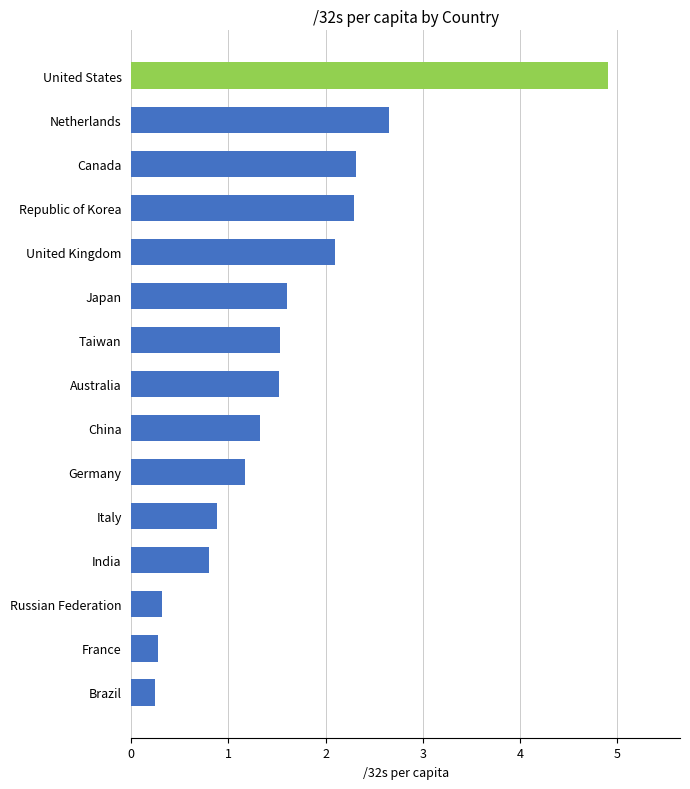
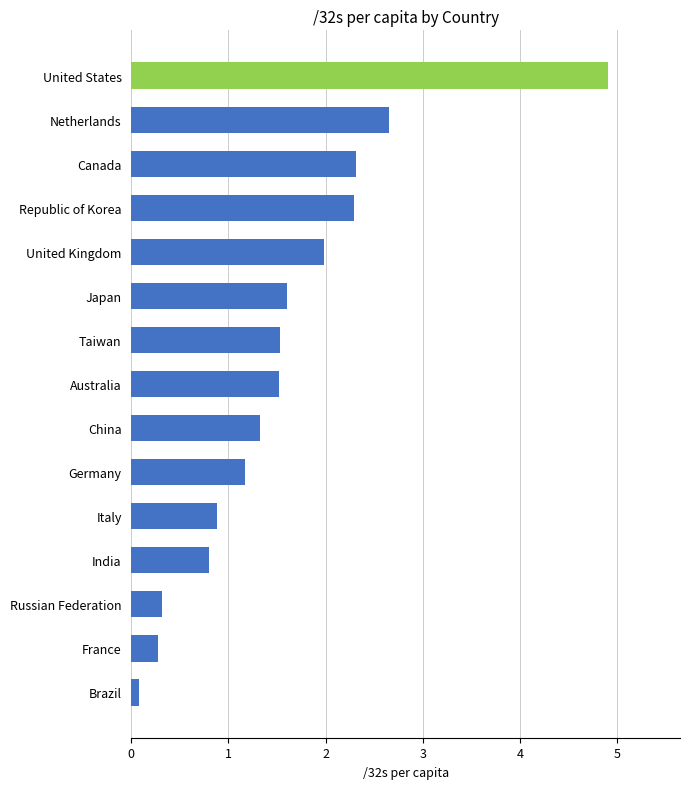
  {
    "United States": 4.9,
    "Netherlands": 2.7,
    "Canada": 2.3,
    "Republic of Korea": 2.3,
-   "United Kingdom": 2.1,
+   "United Kingdom": 2.0,
    "Japan": 1.6,
    "Taiwan": 1.5,
    "Australia": 1.5,
    "China": 1.3,
    "Germany": 1.2,
    "Italy": 0.9,
    "India": 0.8,
    "Russian Federation": 0.3,
    "France": 0.3,
-   "Brazil": 0.2
+   "Brazil": 0.1
  }
